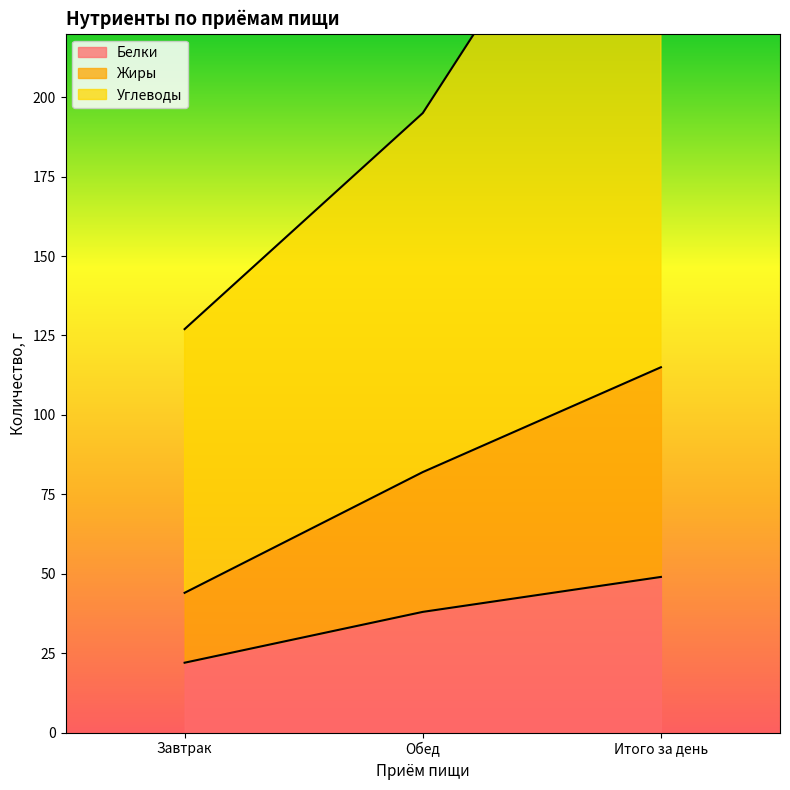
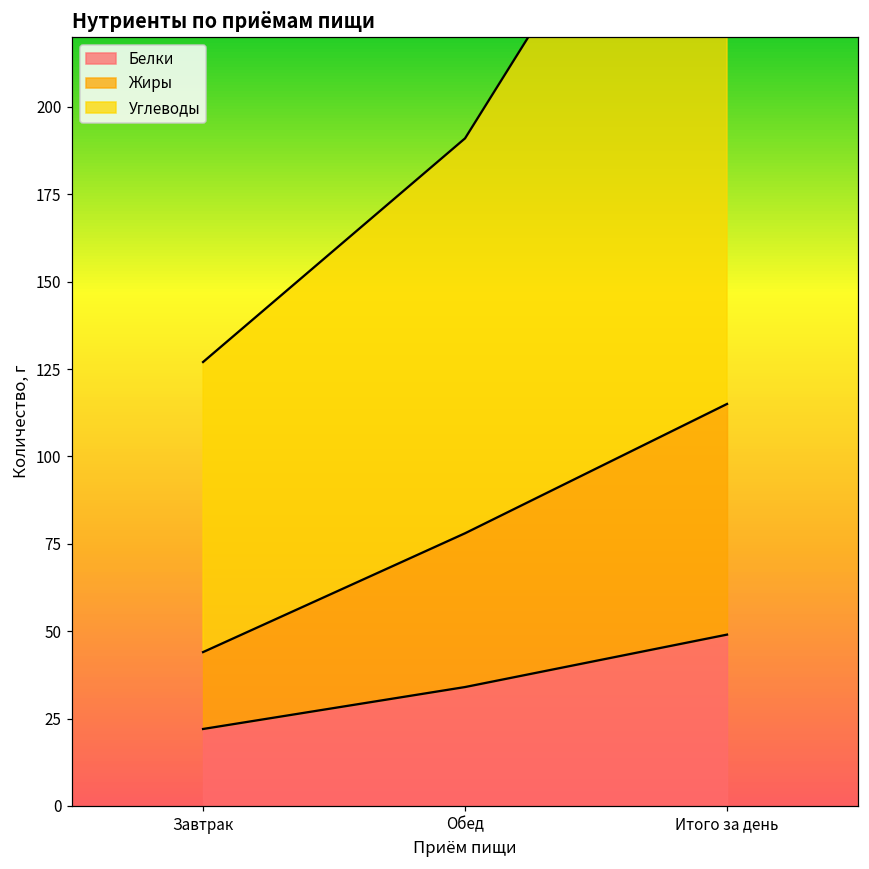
  {
    "Белки": {
      "Завтрак": 22,
-     "Обед": 38,
+     "Обед": 34,
      "Итого за день": 49
    }
  }
